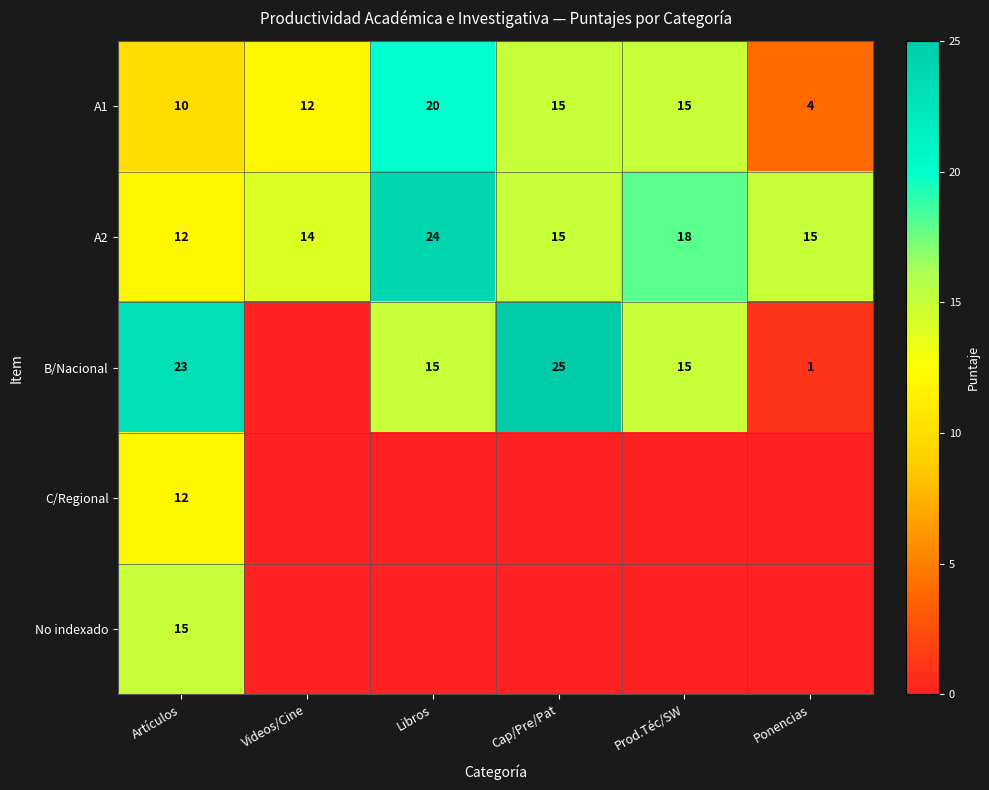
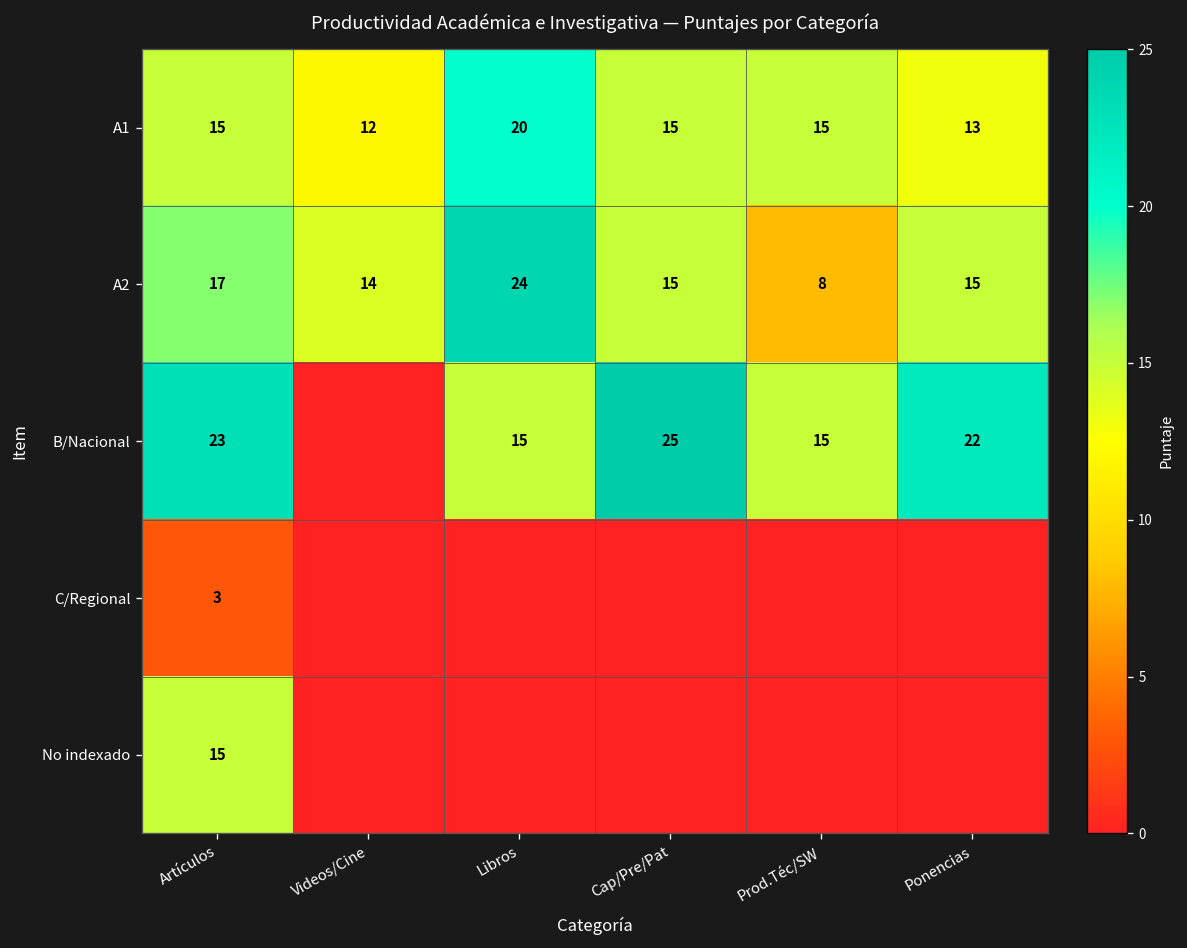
  {
    "A1": {
-     "Artículos": 10,
+     "Artículos": 15,
      "Videos/Cine": 12,
      "Libros": 20,
      "Cap/Pre/Pat": 15,
      "Prod.Téc/SW": 15,
-     "Ponencias": 4
+     "Ponencias": 13
    },
    "A2": {
-     "Artículos": 12,
+     "Artículos": 17,
      "Videos/Cine": 14,
      "Libros": 24,
      "Cap/Pre/Pat": 15,
-     "Prod.Téc/SW": 18,
+     "Prod.Téc/SW": 8,
      "Ponencias": 15
    },
    "B/Nacional": {
      "Artículos": 23,
      "Libros": 15,
      "Cap/Pre/Pat": 25,
      "Prod.Téc/SW": 15,
-     "Ponencias": 1
+     "Ponencias": 22
    },
    "C/Regional": {
-     "Artículos": 12
+     "Artículos": 3
    },
    "No indexado": {
      "Artículos": 15
    }
  }
